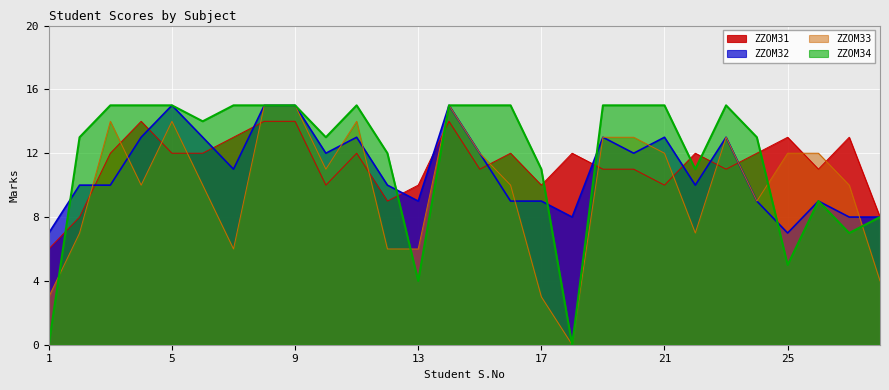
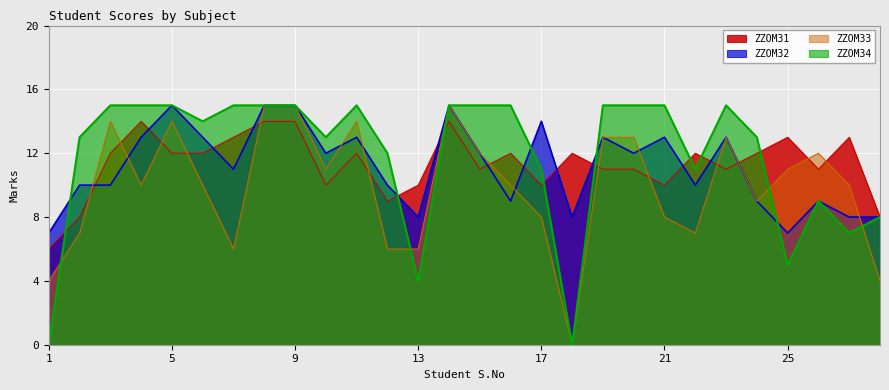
  {
    "ZZOM31": {
      "1": 6,
      "5": 12,
      "9": 14,
      "13": 10,
      "17": 10,
      "21": 10,
      "25": 13
    },
    "ZZOM32": {
      "1": 7,
-     "13": 9,
-     "17": 9,
+     "13": 8,
+     "17": 14,
      "21": 13,
      "25": 7
    },
    "ZZOM33": {
-     "1": 3,
+     "1": 4,
      "5": 14,
      "13": 6,
-     "17": 3,
-     "21": 12,
-     "25": 12
+     "17": 8,
+     "21": 8,
+     "25": 11
    },
    "ZZOM34": {
      "1": 0,
      "13": 4,
      "17": 11,
      "21": 15,
      "25": 5
    }
  }
